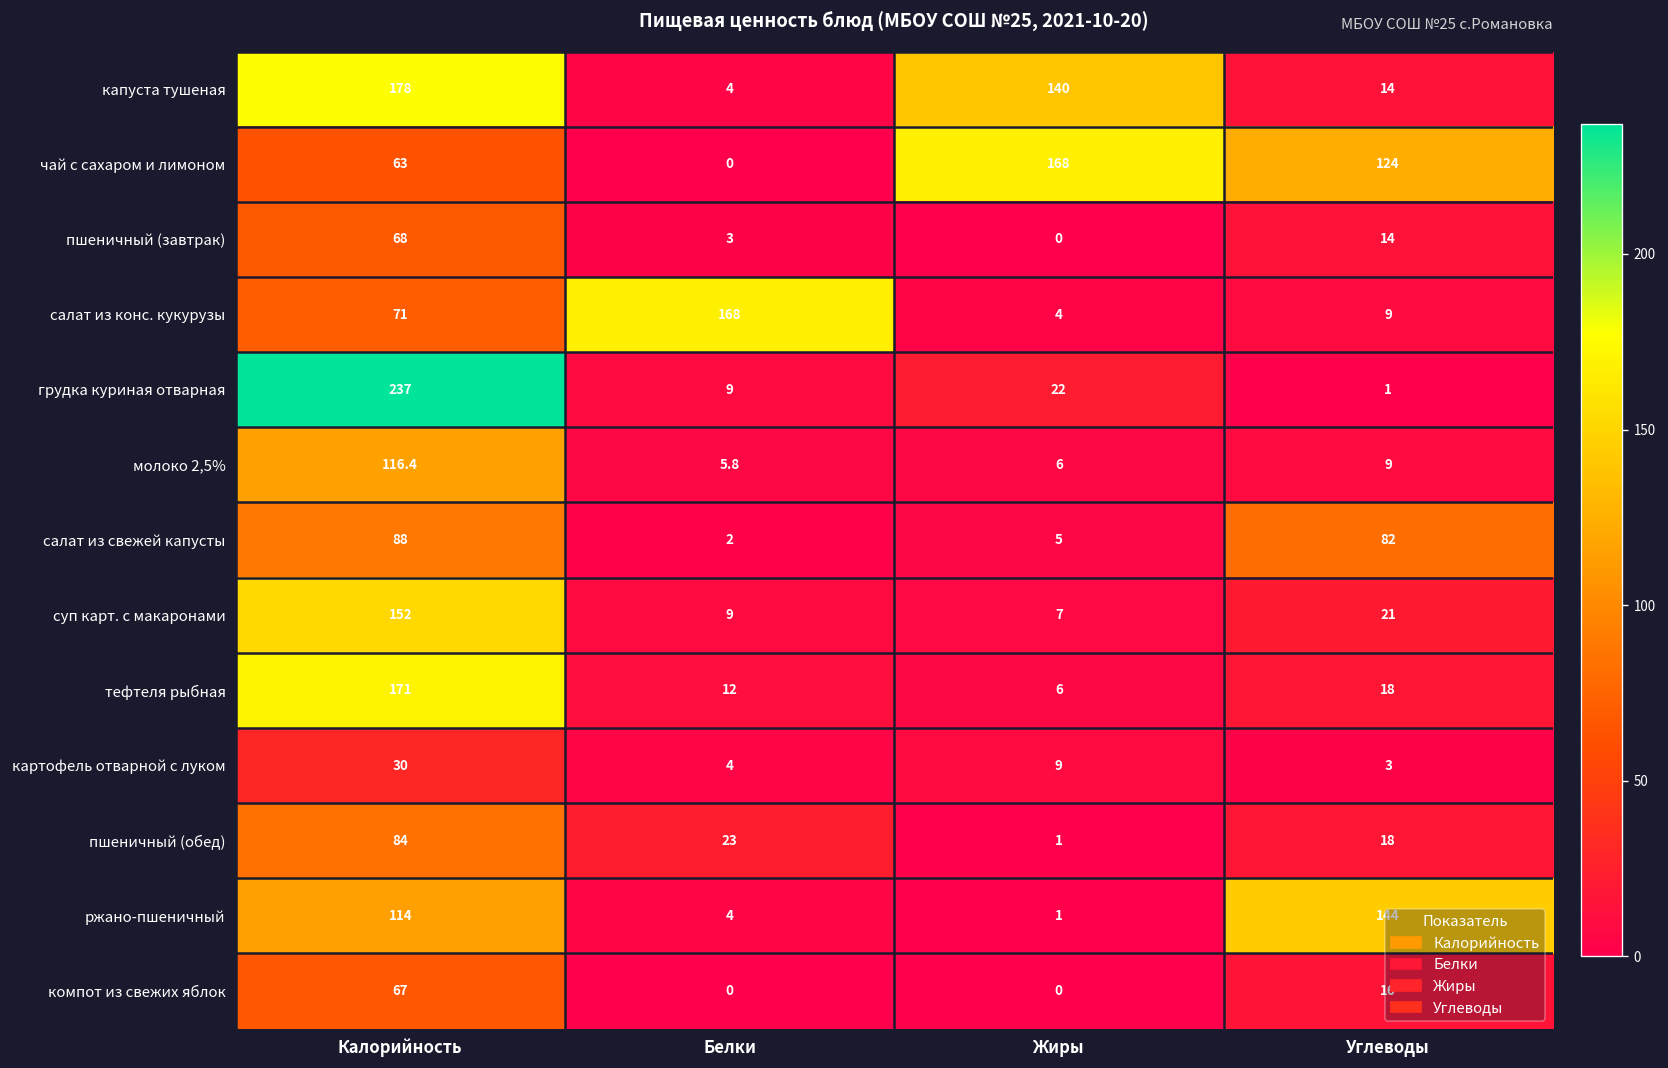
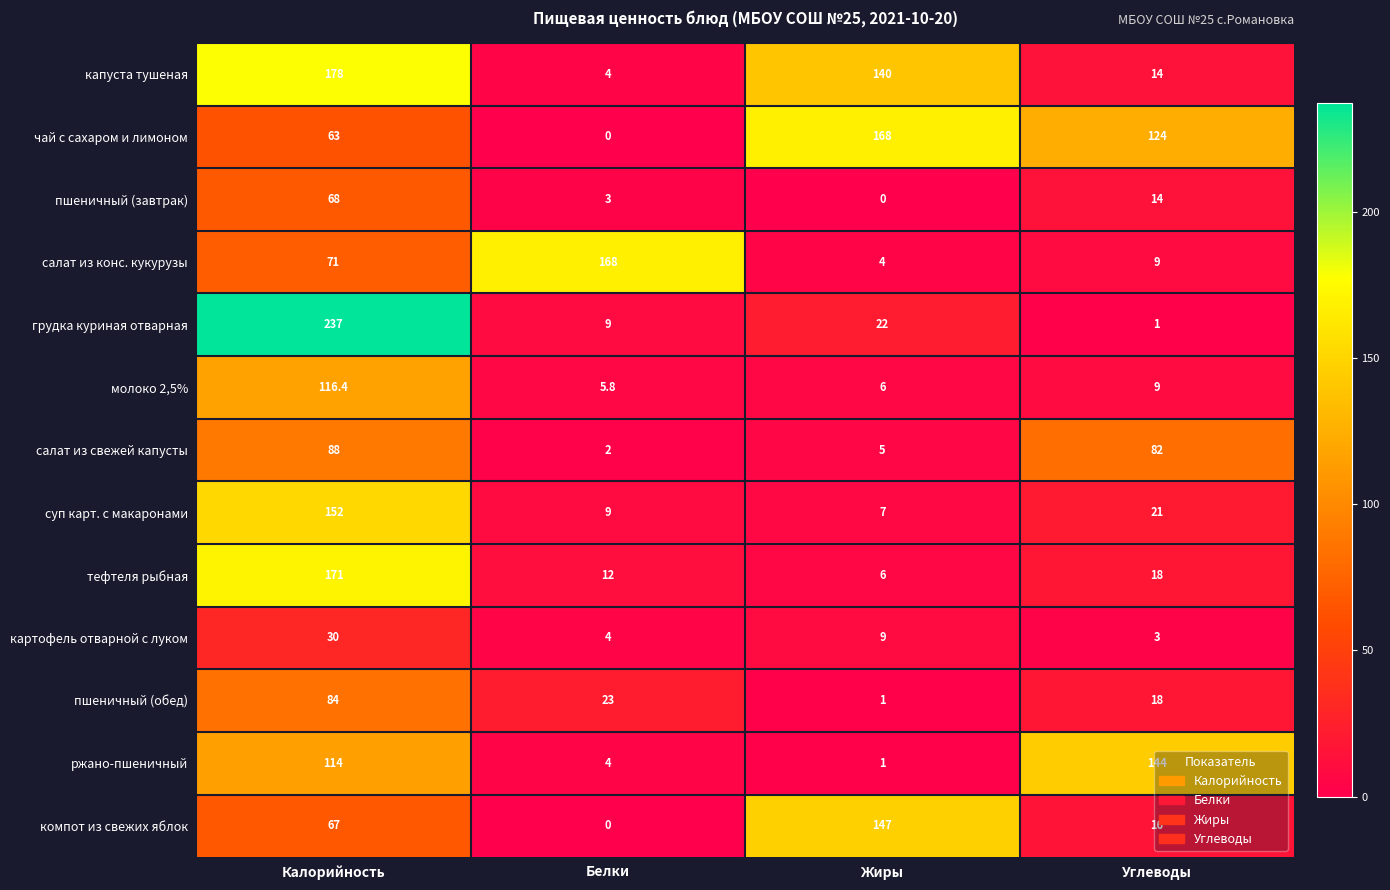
  {
    "капуста тушеная": {
      "Калорийность": 178,
      "Белки": 4,
      "Жиры": 140,
      "Углеводы": 14
    },
    "чай с сахаром и лимоном": {
      "Калорийность": 63,
      "Белки": 0,
      "Жиры": 168,
      "Углеводы": 124
    },
    "пшеничный (завтрак)": {
      "Калорийность": 68,
      "Белки": 3,
      "Жиры": 0,
      "Углеводы": 14
    },
    "салат из конс. кукурузы": {
      "Калорийность": 71,
      "Белки": 168,
      "Жиры": 4,
      "Углеводы": 9
    },
    "грудка куриная отварная": {
      "Калорийность": 237,
      "Белки": 9,
      "Жиры": 22,
      "Углеводы": 1
    },
    "молоко 2,5%": {
      "Калорийность": 116.4,
      "Белки": 5.8,
      "Жиры": 6,
      "Углеводы": 9
    },
    "салат из свежей капусты": {
      "Калорийность": 88,
      "Белки": 2,
      "Жиры": 5,
      "Углеводы": 82
    },
    "суп карт. с макаронами": {
      "Калорийность": 152,
      "Белки": 9,
      "Жиры": 7,
      "Углеводы": 21
    },
    "тефтеля рыбная": {
      "Калорийность": 171,
      "Белки": 12,
      "Жиры": 6,
      "Углеводы": 18
    },
    "картофель отварной с луком": {
      "Калорийность": 30,
      "Белки": 4,
      "Жиры": 9,
      "Углеводы": 3
    },
    "пшеничный (обед)": {
      "Калорийность": 84,
      "Белки": 23,
      "Жиры": 1,
      "Углеводы": 18
    },
    "ржано-пшеничный": {
      "Калорийность": 114,
      "Белки": 4,
      "Жиры": 1
    },
    "компот из свежих яблок": {
      "Калорийность": 67,
      "Белки": 0,
-     "Жиры": 0
+     "Жиры": 147
    }
  }
